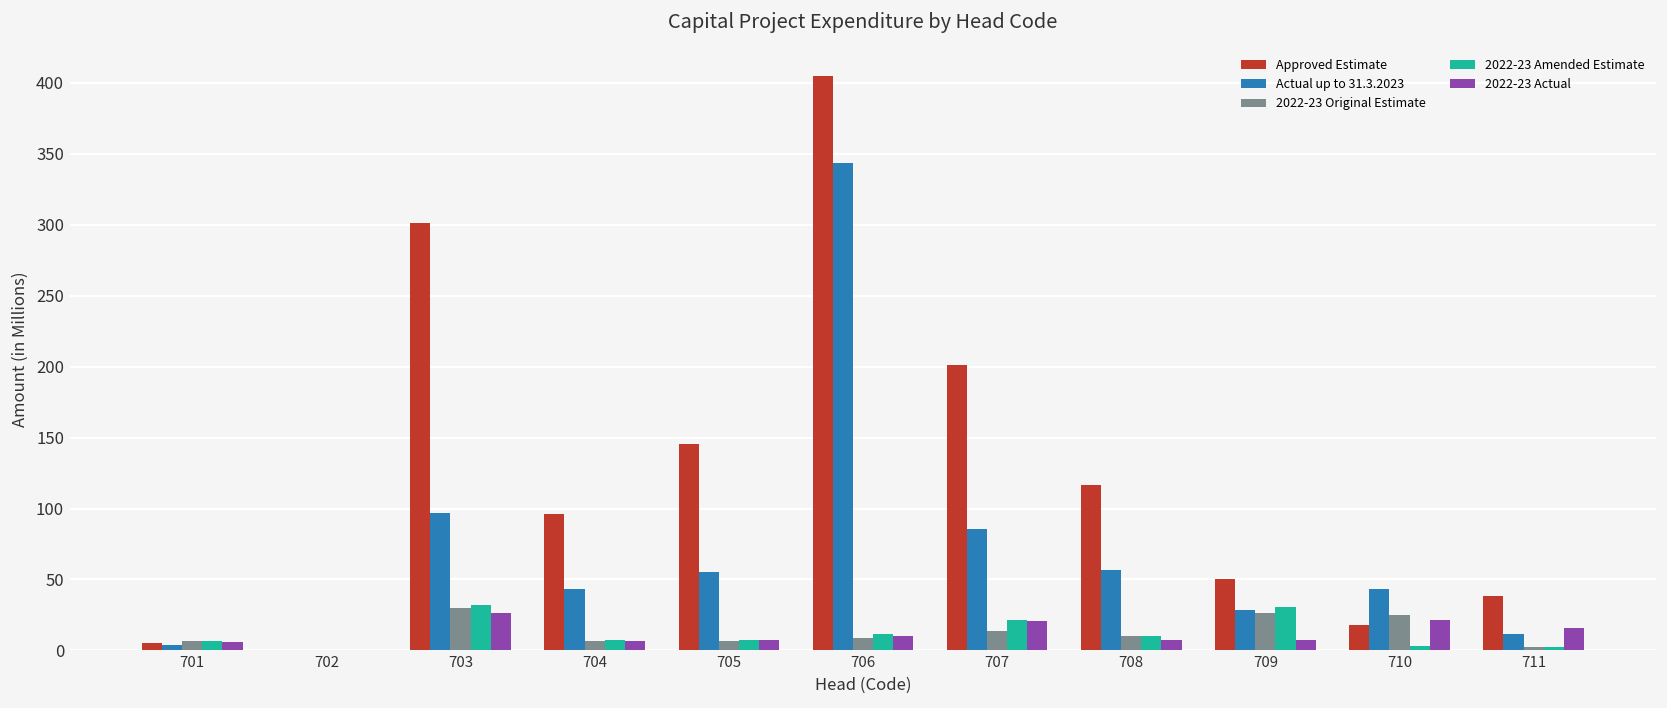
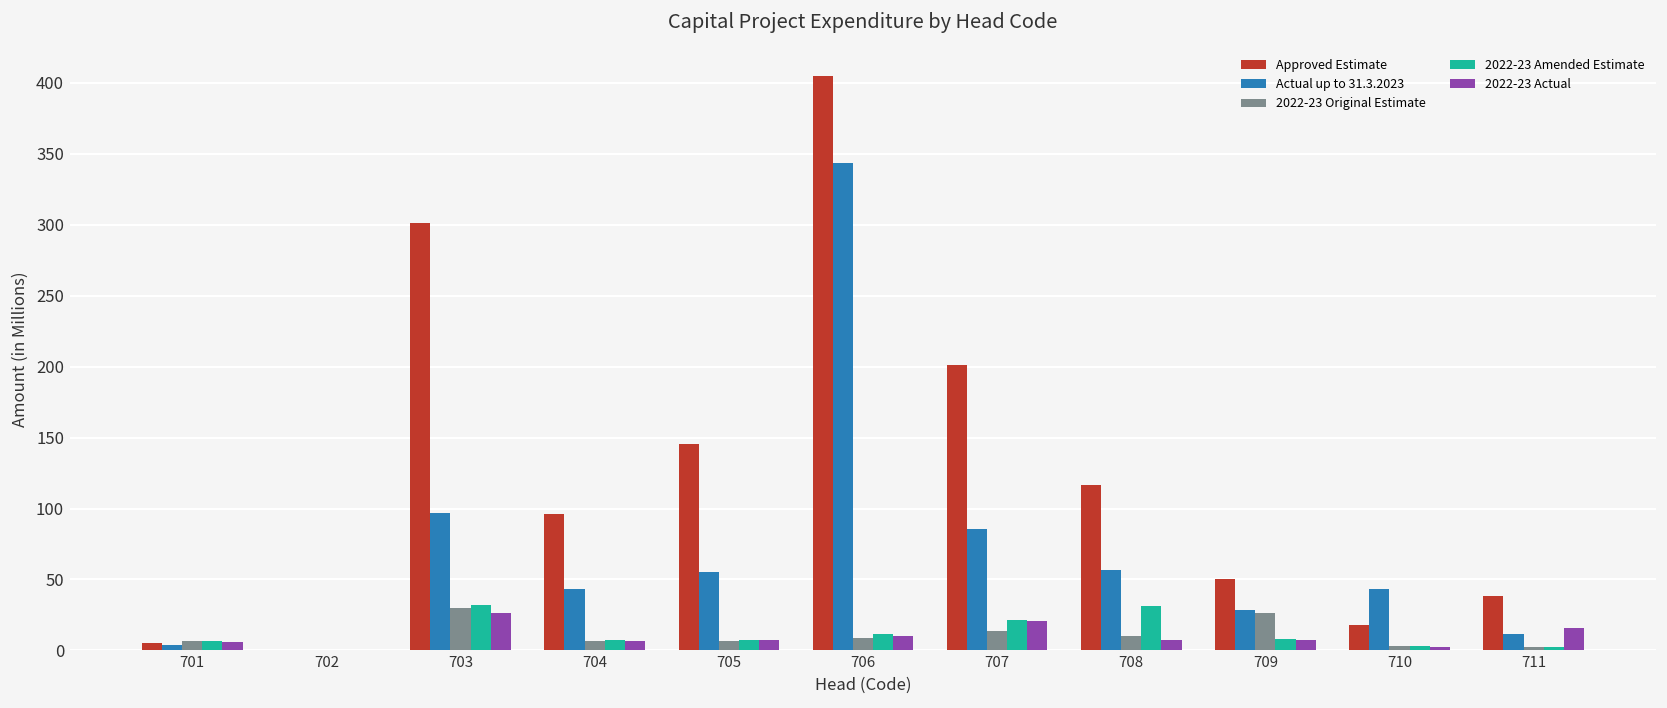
  {
    "Approved Estimate": {
      "701": 5,
      "703": 301,
      "704": 96,
      "705": 146,
      "706": 405,
      "707": 201,
      "708": 116,
      "709": 50,
      "710": 18,
      "711": 38
    },
    "Actual up to 31.3.2023": {
      "701": 4,
      "703": 97,
      "704": 44,
      "705": 55,
      "706": 344,
      "707": 85,
      "708": 57,
      "709": 28,
      "710": 43,
      "711": 12
    },
    "2022-23 Original Estimate": {
      "701": 6,
      "703": 30,
      "704": 6,
      "705": 6,
      "706": 9,
      "707": 14,
      "708": 10,
      "709": 26,
-     "710": 25,
+     "710": 3,
      "711": 3
    },
    "2022-23 Amended Estimate": {
      "701": 6,
      "703": 32,
      "704": 7,
      "705": 7,
      "706": 12,
      "707": 21,
-     "708": 10,
-     "709": 30,
+     "708": 31,
+     "709": 8,
      "710": 3,
      "711": 3
    },
    "2022-23 Actual": {
      "701": 6,
      "703": 26,
      "704": 7,
      "705": 7,
      "706": 11,
      "707": 21,
      "708": 7,
      "709": 7,
-     "710": 22,
+     "710": 3,
      "711": 16
    }
  }
